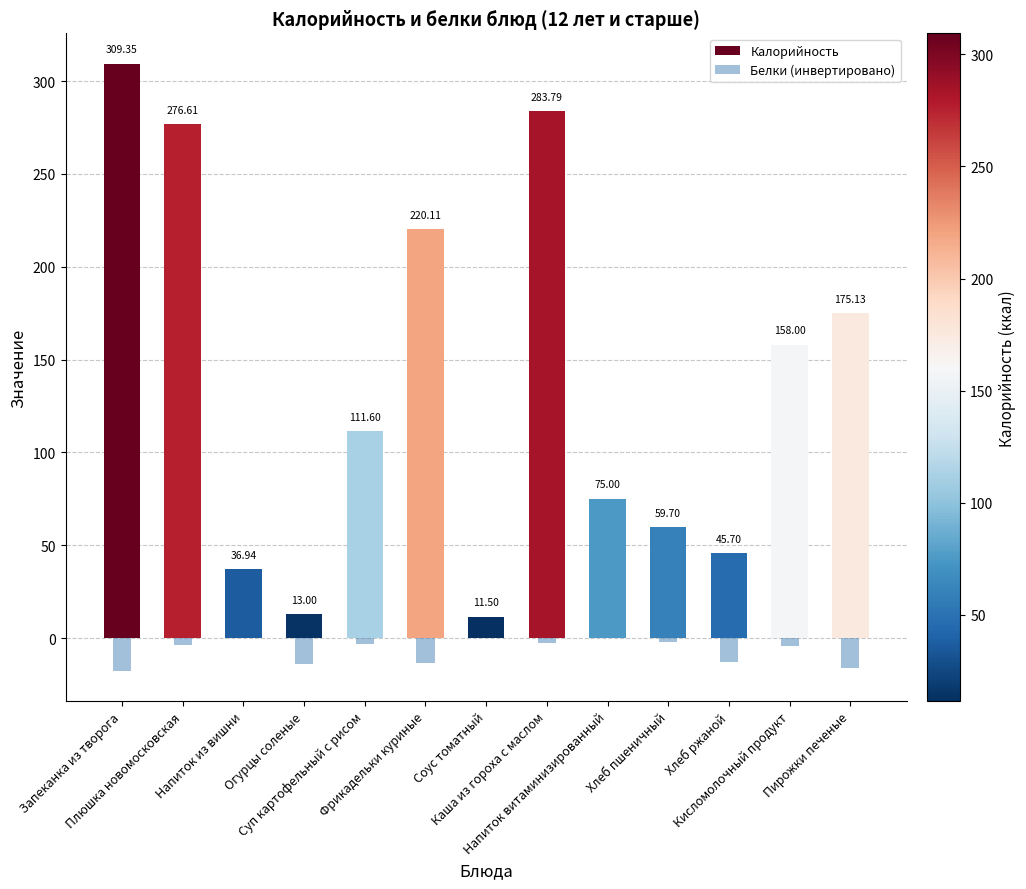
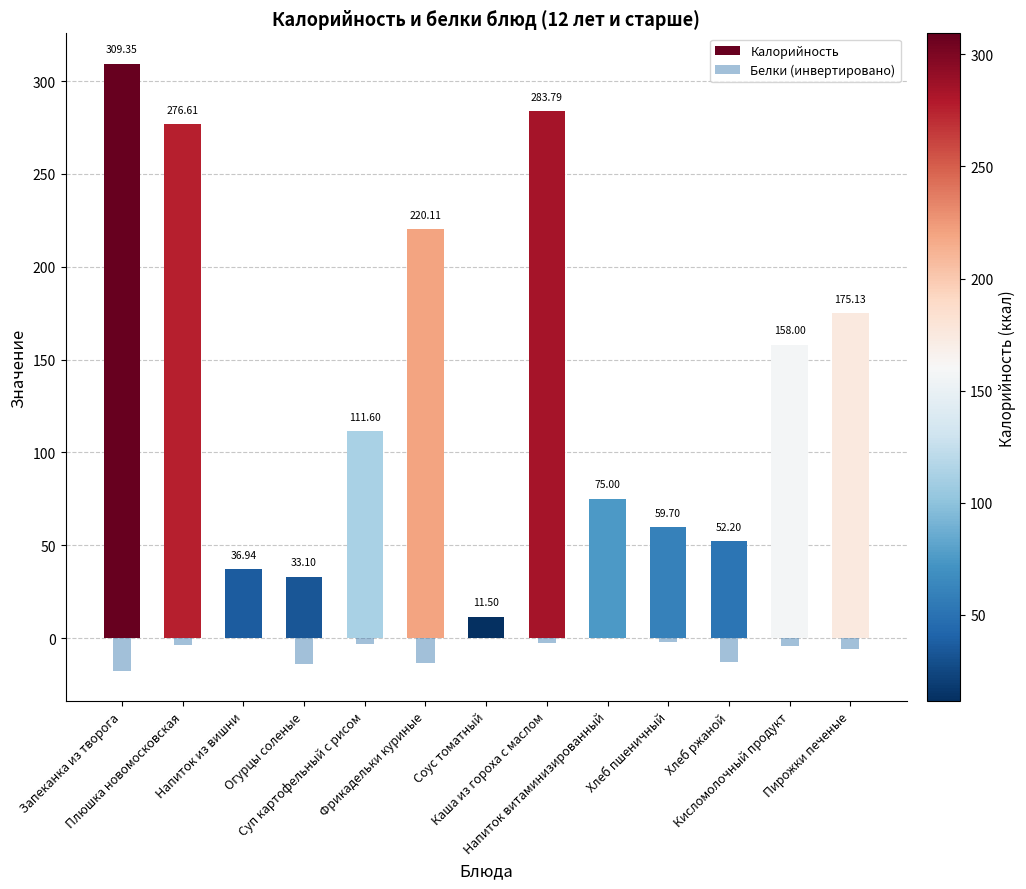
  {
    "Калорийность": {
      "Запеканка из творога": 309.35,
      "Плюшка новомосковская": 276.61,
      "Напиток из вишни": 36.94,
-     "Огурцы соленые": 13.00,
+     "Огурцы соленые": 33.10,
      "Суп картофельный с рисом": 111.60,
      "Фрикадельки куриные": 220.11,
      "Соус томатный": 11.50,
      "Каша из гороха с маслом": 283.79,
      "Напиток витаминизированный": 75.00,
      "Хлеб пшеничный": 59.70,
-     "Хлеб ржаной": 45.70,
+     "Хлеб ржаной": 52.20,
      "Кисломолочный продукт": 158.00,
      "Пирожки печеные": 175.13
    },
    "Белки (инвертировано)": {
      "Запеканка из творога": -18,
      "Плюшка новомосковская": -4,
      "Огурцы соленые": -14,
      "Суп картофельный с рисом": -3,
      "Фрикадельки куриные": -13,
      "Каша из гороха с маслом": -3,
      "Напиток витаминизированный": 0,
      "Хлеб пшеничный": -2,
      "Хлеб ржаной": -13,
      "Кисломолочный продукт": -5,
-     "Пирожки печеные": -16
+     "Пирожки печеные": -6
    }
  }
